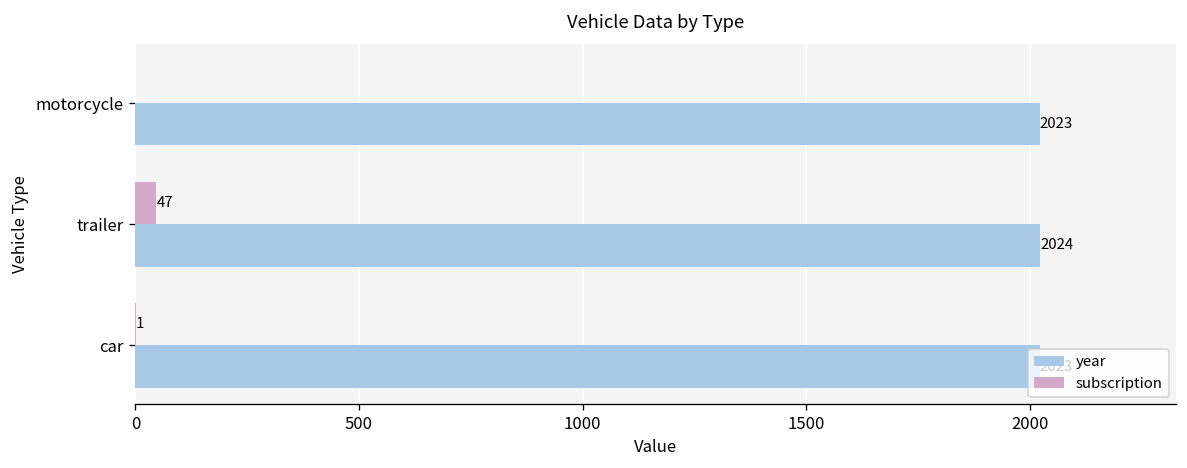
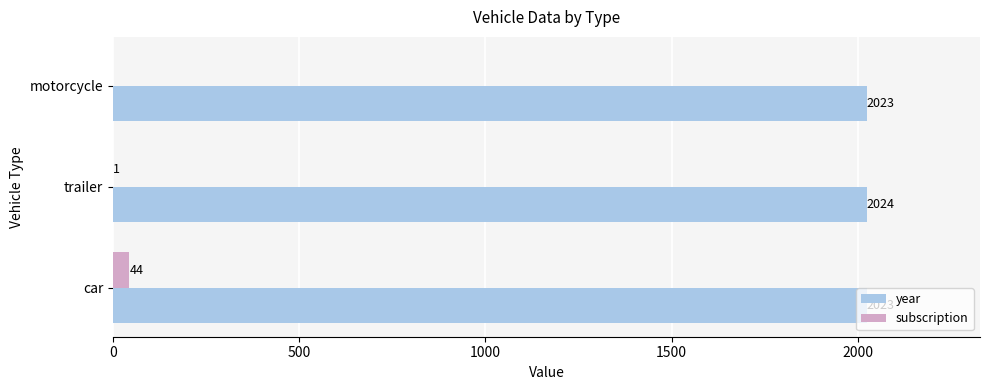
  {
    "year": {
      "motorcycle": 2023,
      "trailer": 2024
    },
    "subscription": {
-     "trailer": 47,
-     "car": 1
+     "trailer": 1,
+     "car": 44
    }
  }
